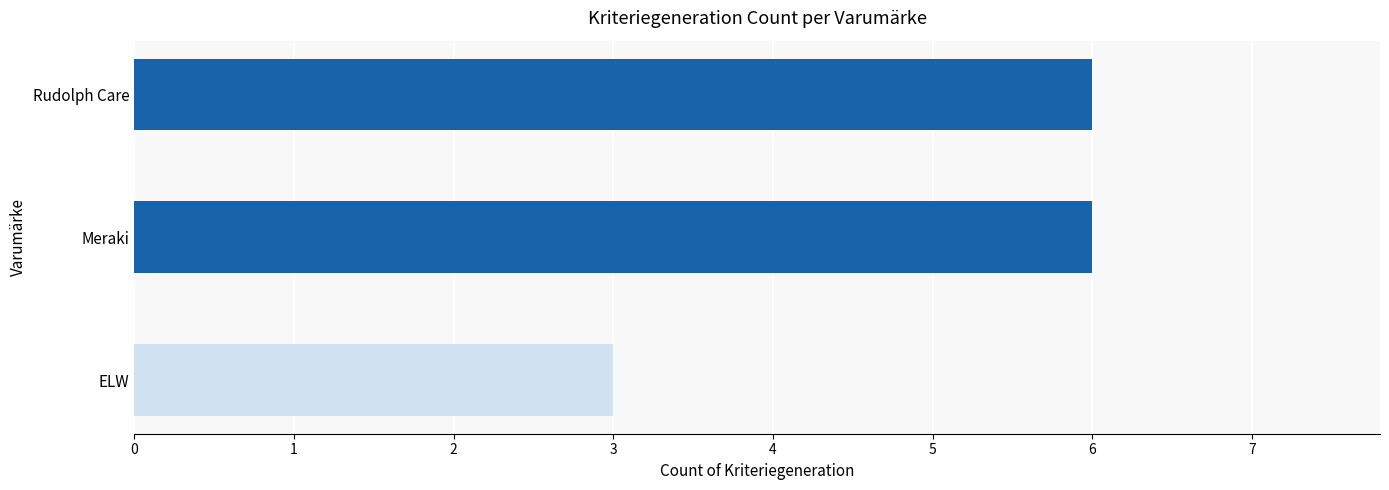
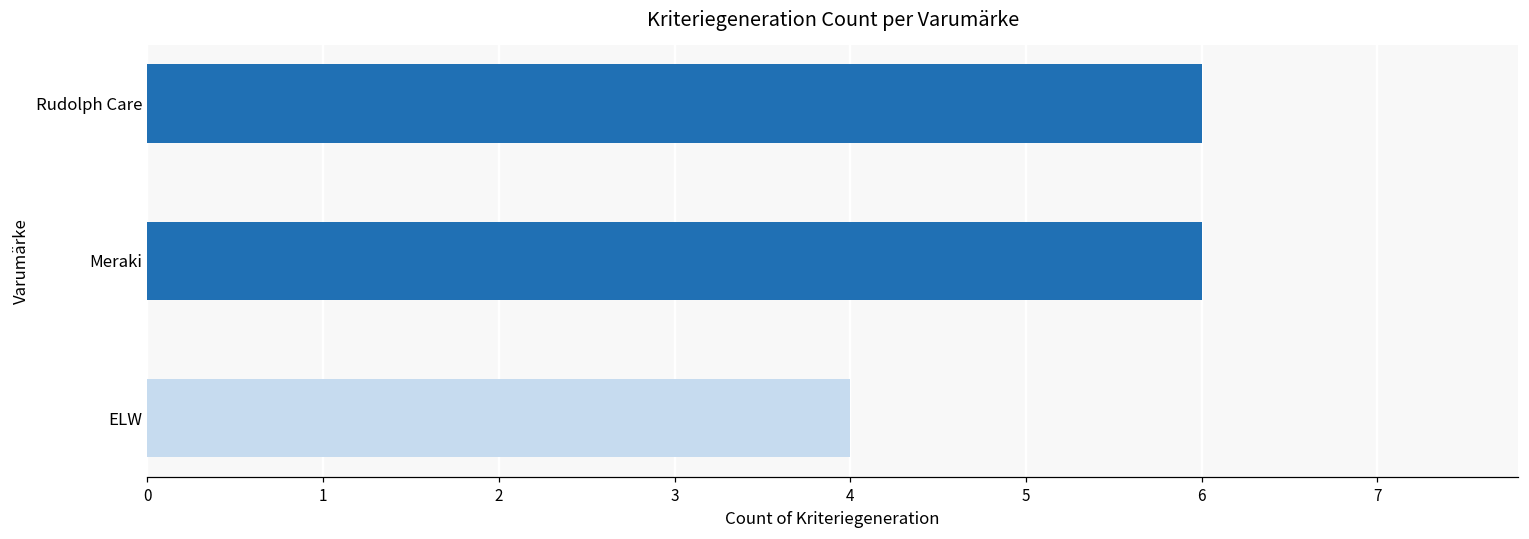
  {
    "Rudolph Care": 6,
    "Meraki": 6,
-   "ELW": 3
+   "ELW": 4
  }
